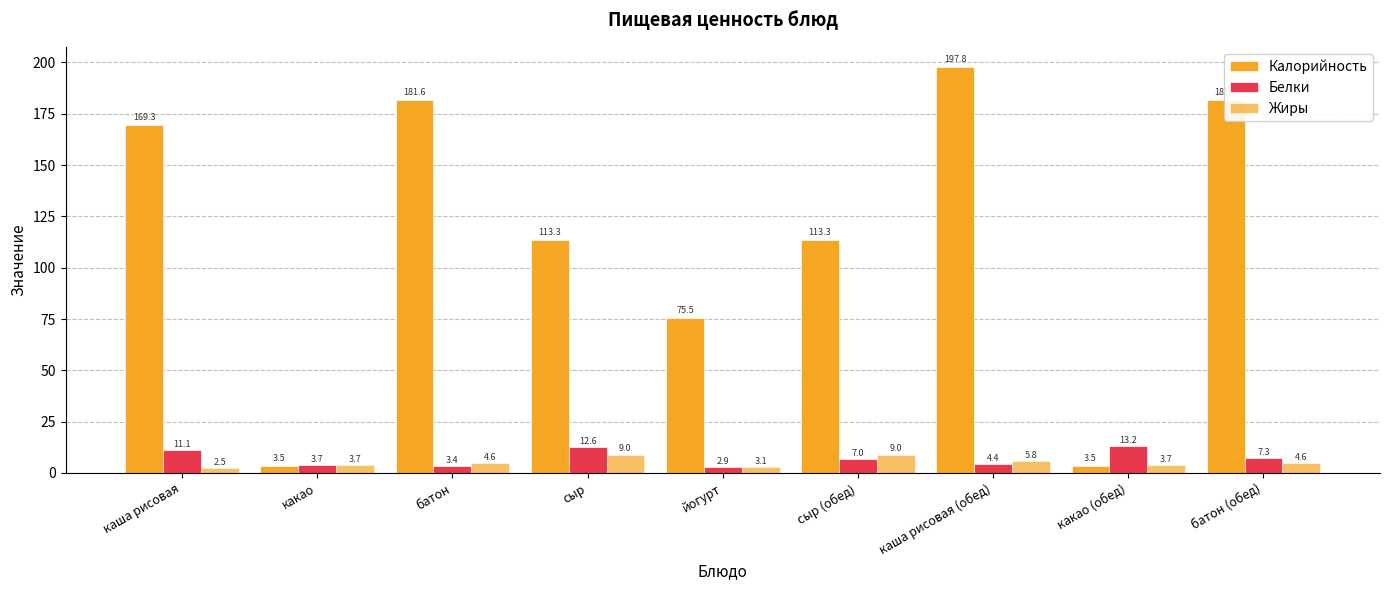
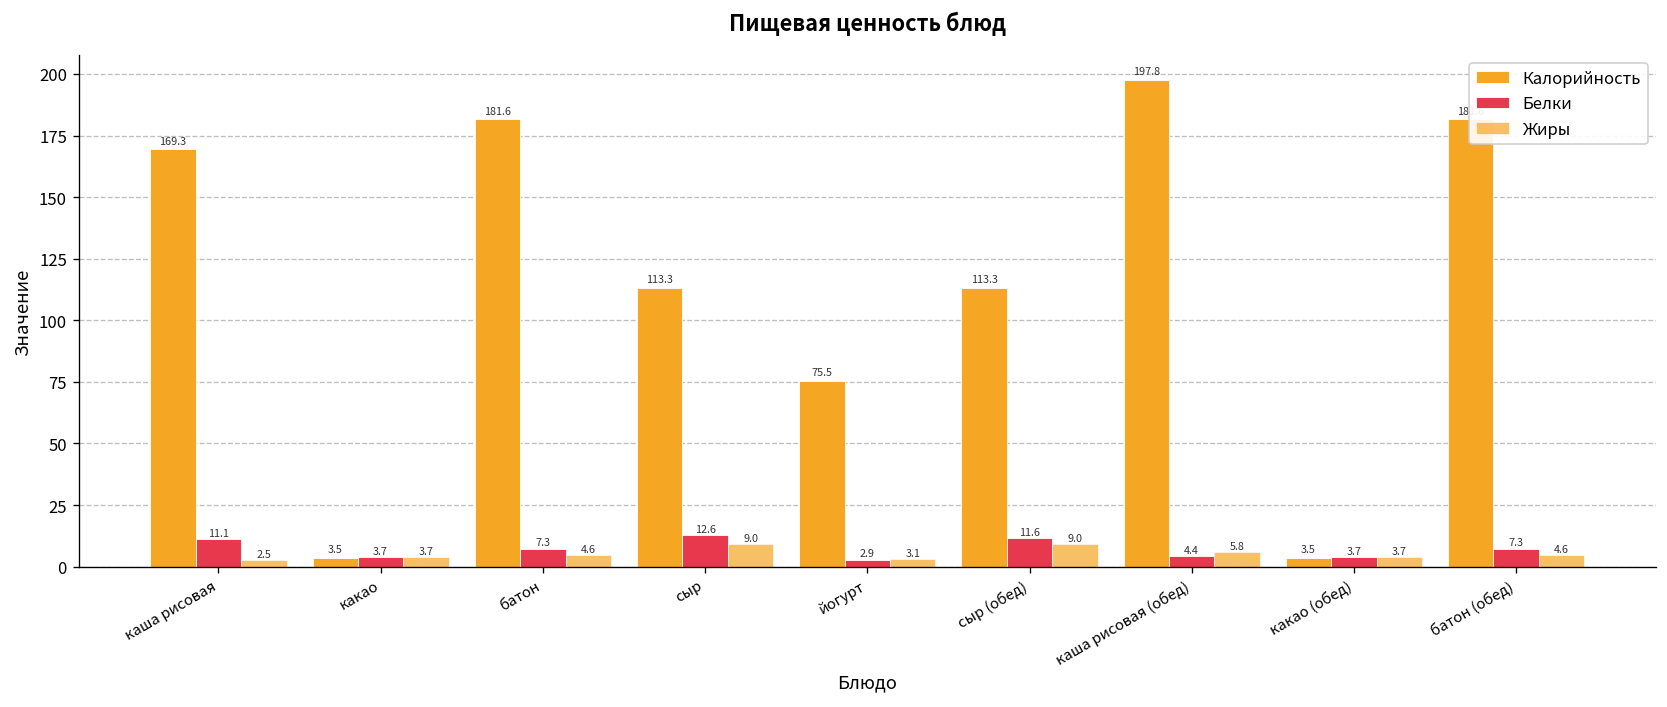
  {
    "Белки": {
      "каша рисовая": 11.1,
      "какао": 3.7,
-     "батон": 3.4,
+     "батон": 7.3,
      "сыр": 12.6,
      "йогурт": 2.9,
-     "сыр (обед)": 7.0,
+     "сыр (обед)": 11.6,
      "каша рисовая (обед)": 4.4,
-     "какао (обед)": 13.2,
+     "какао (обед)": 3.7,
      "батон (обед)": 7.3
    }
  }
